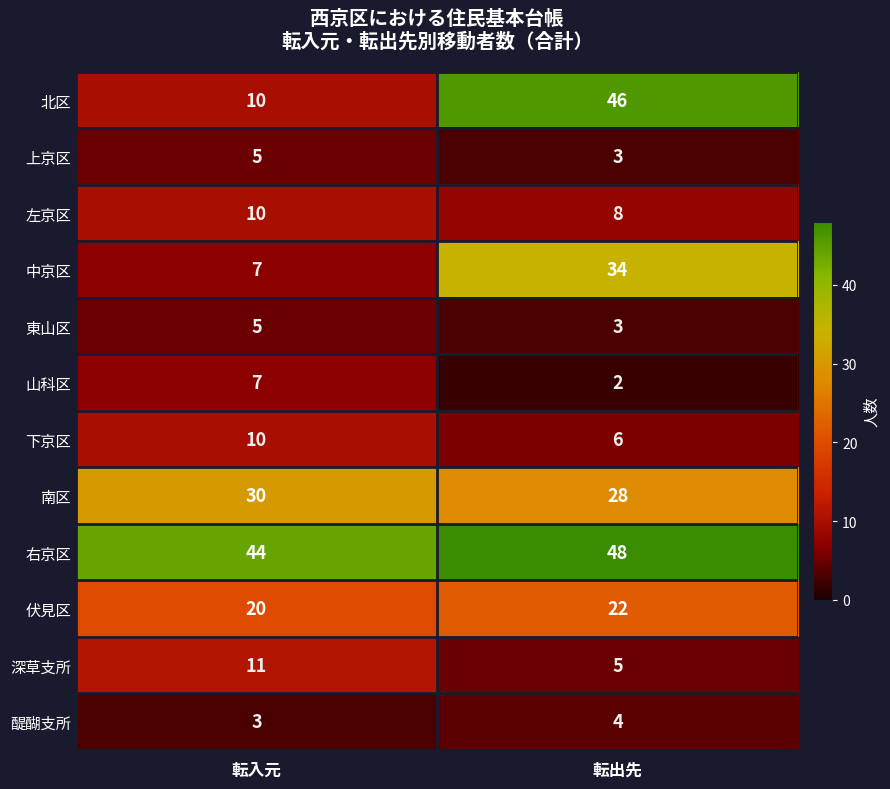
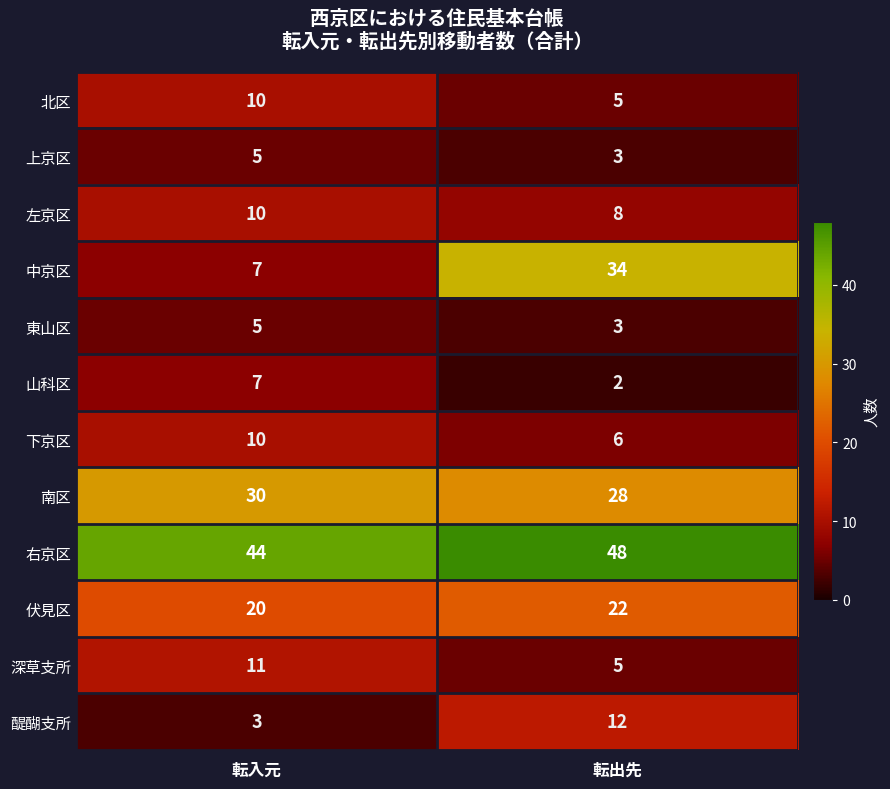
  {
    "北区": {
      "転入元": 10,
-     "転出先": 46
+     "転出先": 5
    },
    "上京区": {
      "転入元": 5,
      "転出先": 3
    },
    "左京区": {
      "転入元": 10,
      "転出先": 8
    },
    "中京区": {
      "転入元": 7,
      "転出先": 34
    },
    "東山区": {
      "転入元": 5,
      "転出先": 3
    },
    "山科区": {
      "転入元": 7,
      "転出先": 2
    },
    "下京区": {
      "転入元": 10,
      "転出先": 6
    },
    "南区": {
      "転入元": 30,
      "転出先": 28
    },
    "右京区": {
      "転入元": 44,
      "転出先": 48
    },
    "伏見区": {
      "転入元": 20,
      "転出先": 22
    },
    "深草支所": {
      "転入元": 11,
      "転出先": 5
    },
    "醍醐支所": {
      "転入元": 3,
-     "転出先": 4
+     "転出先": 12
    }
  }
